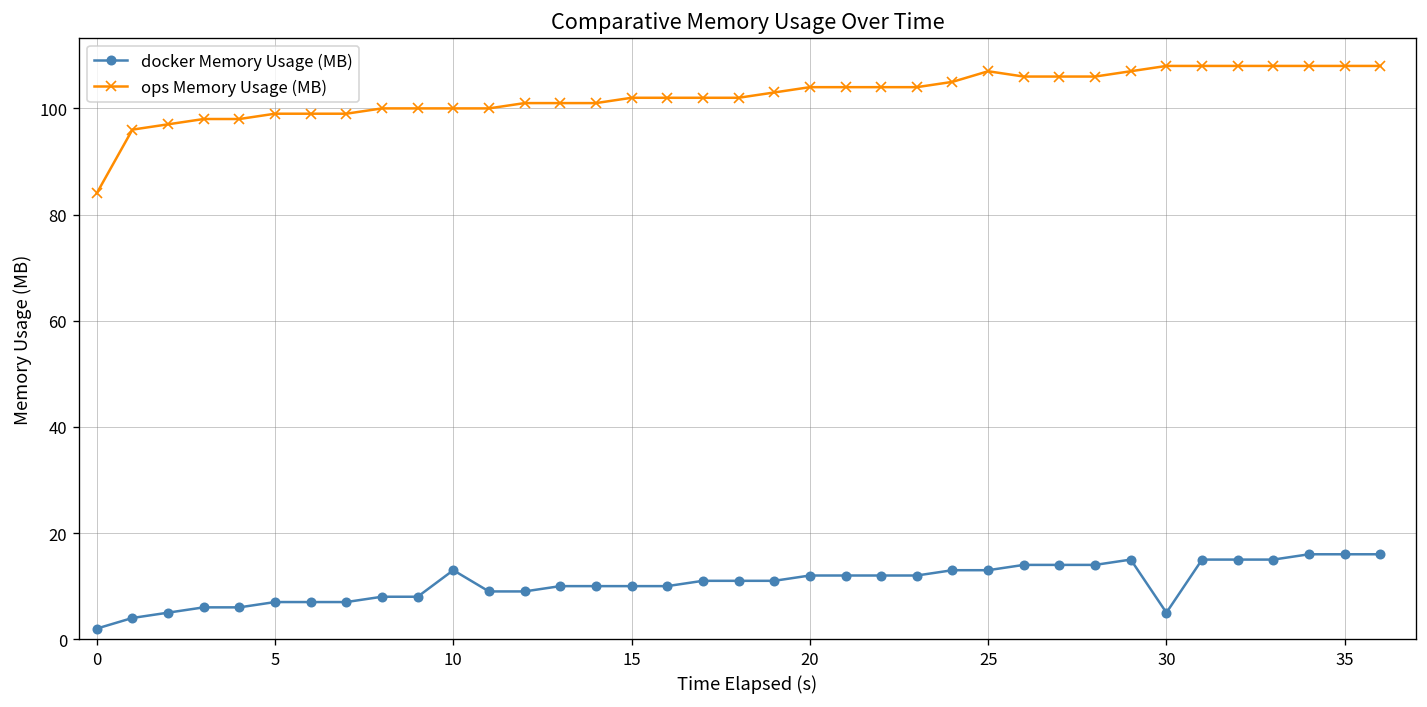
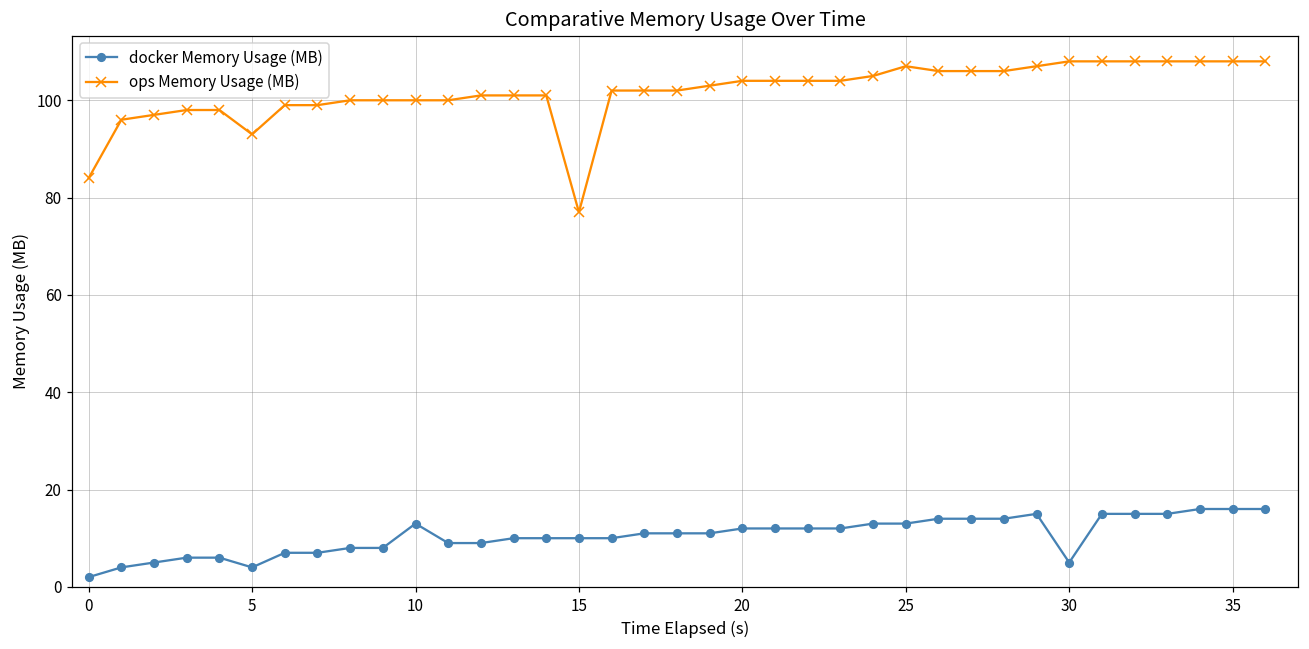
  {
    "docker Memory Usage (MB)": {
      "0": 2,
-     "5": 7,
+     "5": 4,
      "10": 13,
      "15": 10,
      "20": 12,
      "25": 13,
      "30": 5,
      "35": 16
    },
    "ops Memory Usage (MB)": {
      "0": 84,
-     "5": 99,
+     "5": 93,
      "10": 100,
-     "15": 102,
+     "15": 77,
      "20": 104,
      "25": 107,
      "30": 108,
      "35": 108
    }
  }
